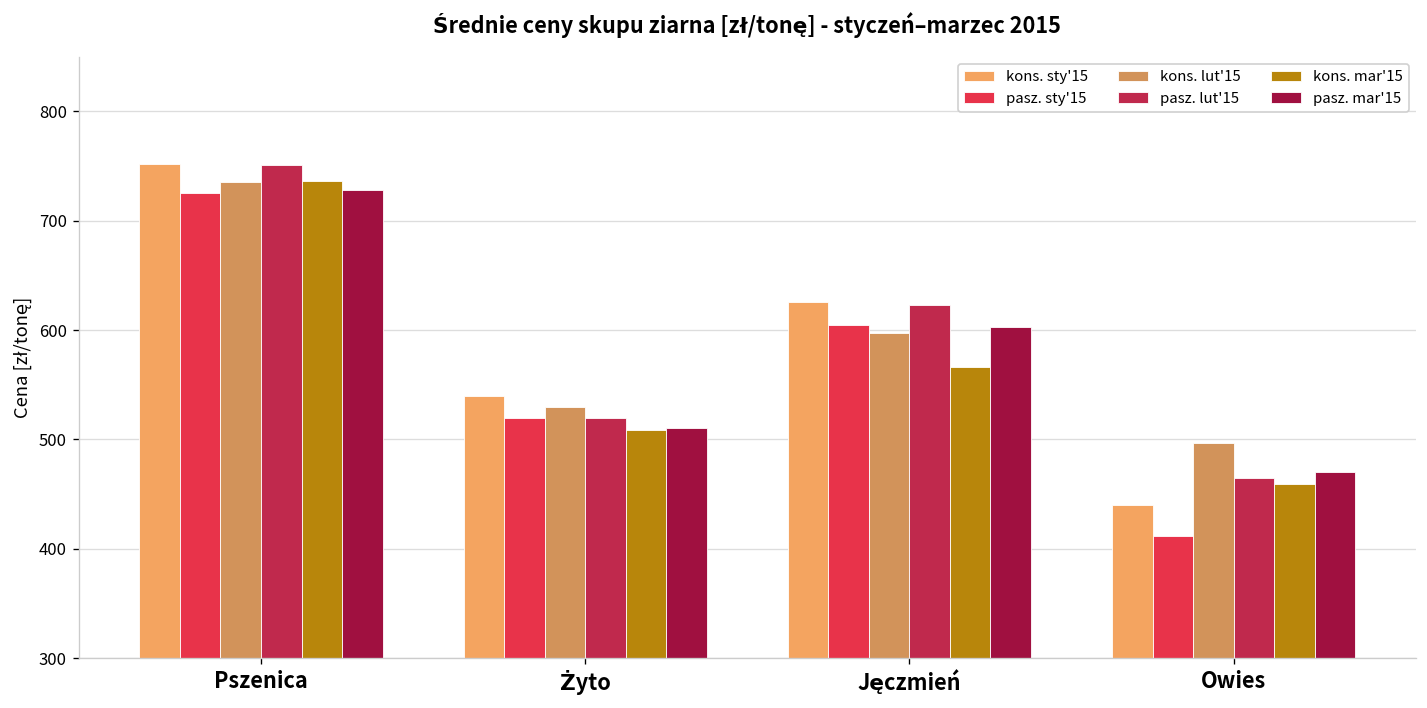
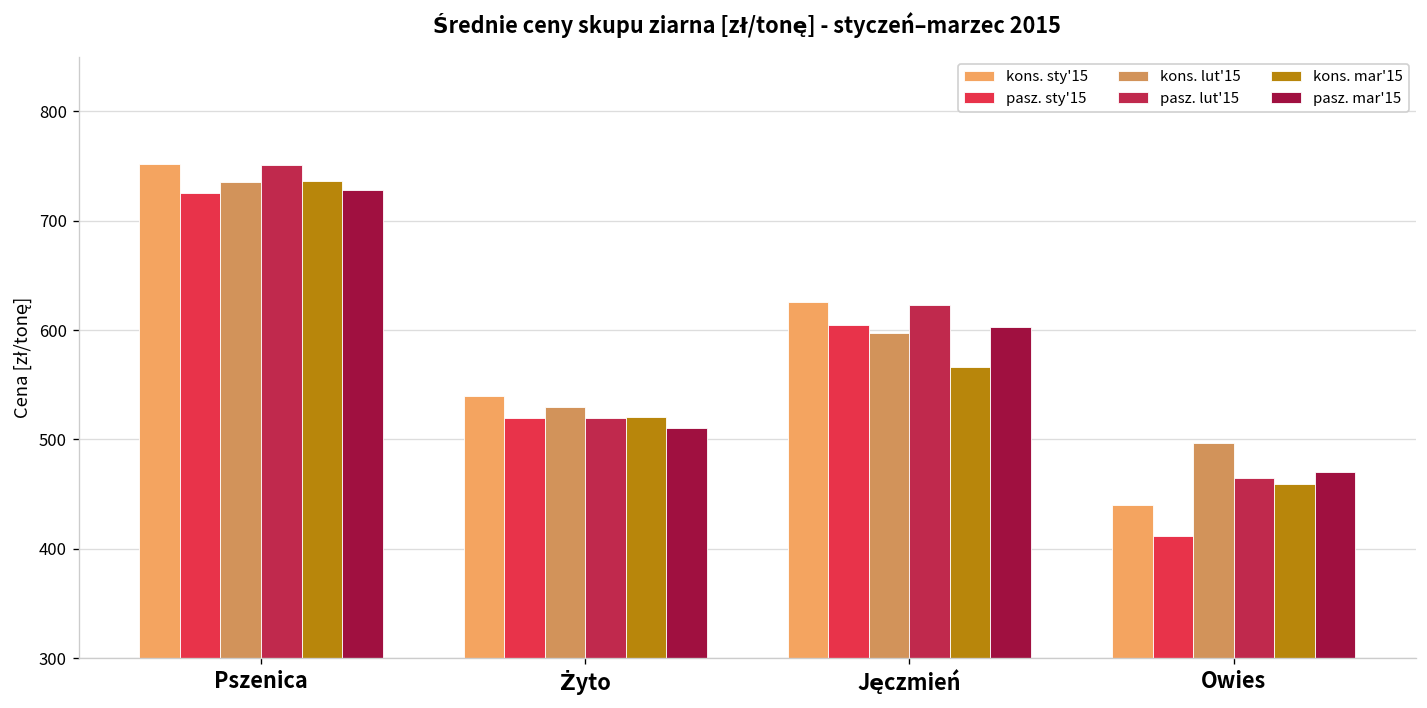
  {
    "kons. mar'15": {
      "Pszenica": 740,
-     "Żyto": 510,
+     "Żyto": 520,
      "Jęczmień": 570,
      "Owies": 460
    }
  }
